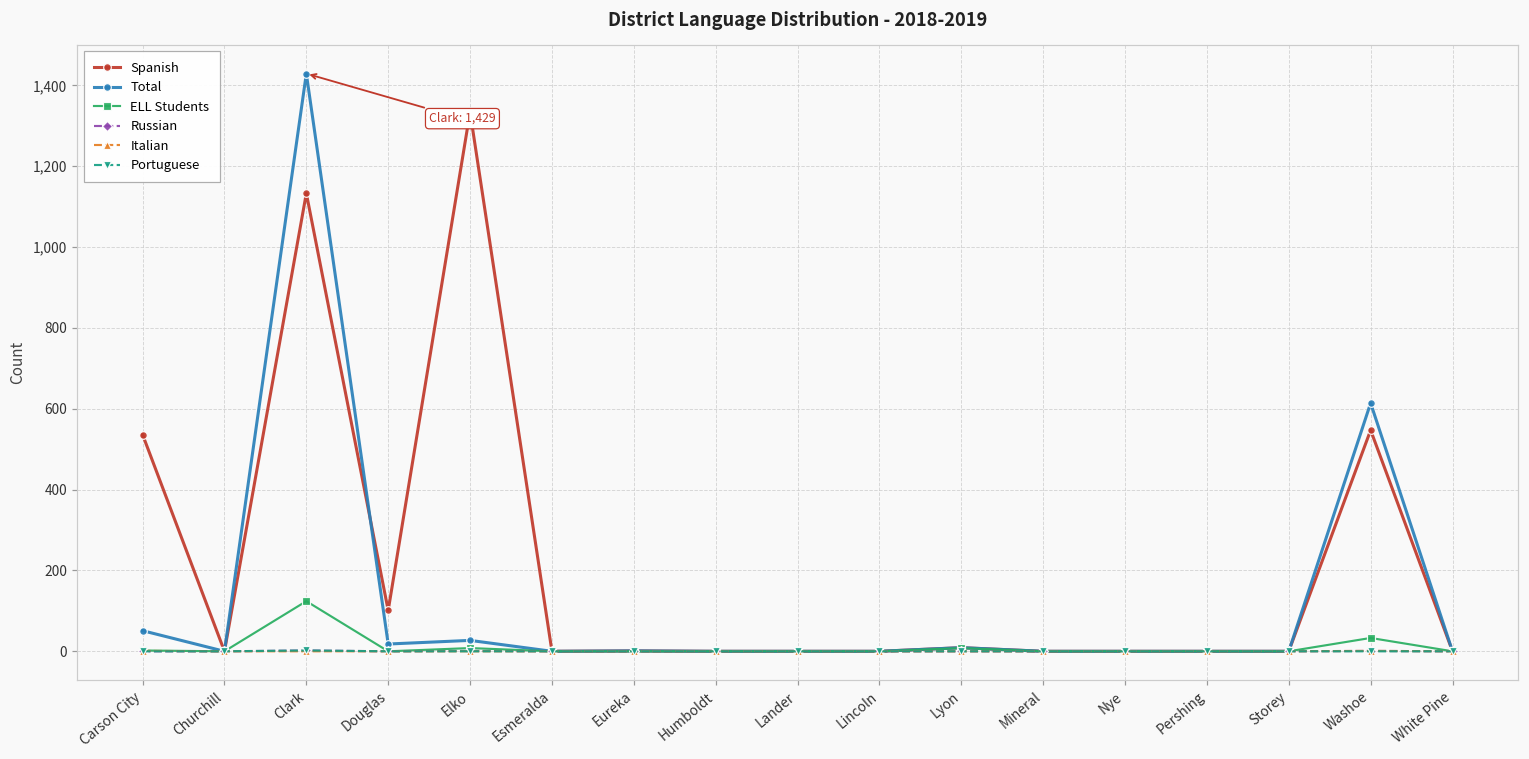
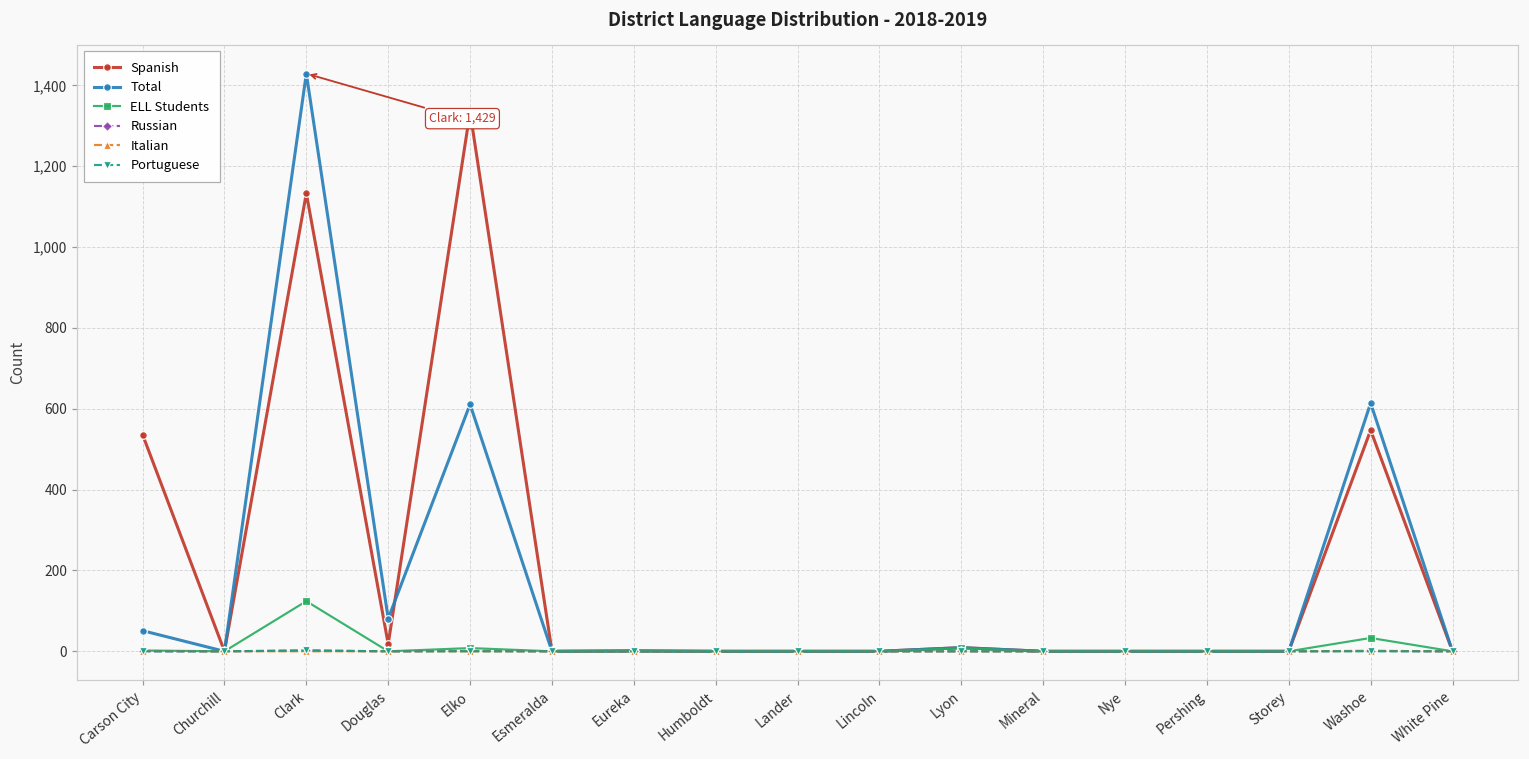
  {
    "Spanish": {
      "Carson City": "540",
      "Clark": "1,130",
-     "Douglas": "100",
+     "Douglas": "20",
      "Washoe": "550"
    },
    "Total": {
      "Carson City": "50",
      "Clark": "1,430",
-     "Douglas": "20",
-     "Elko": "30",
+     "Douglas": "80",
+     "Elko": "610",
      "Washoe": "610"
    }
  }
